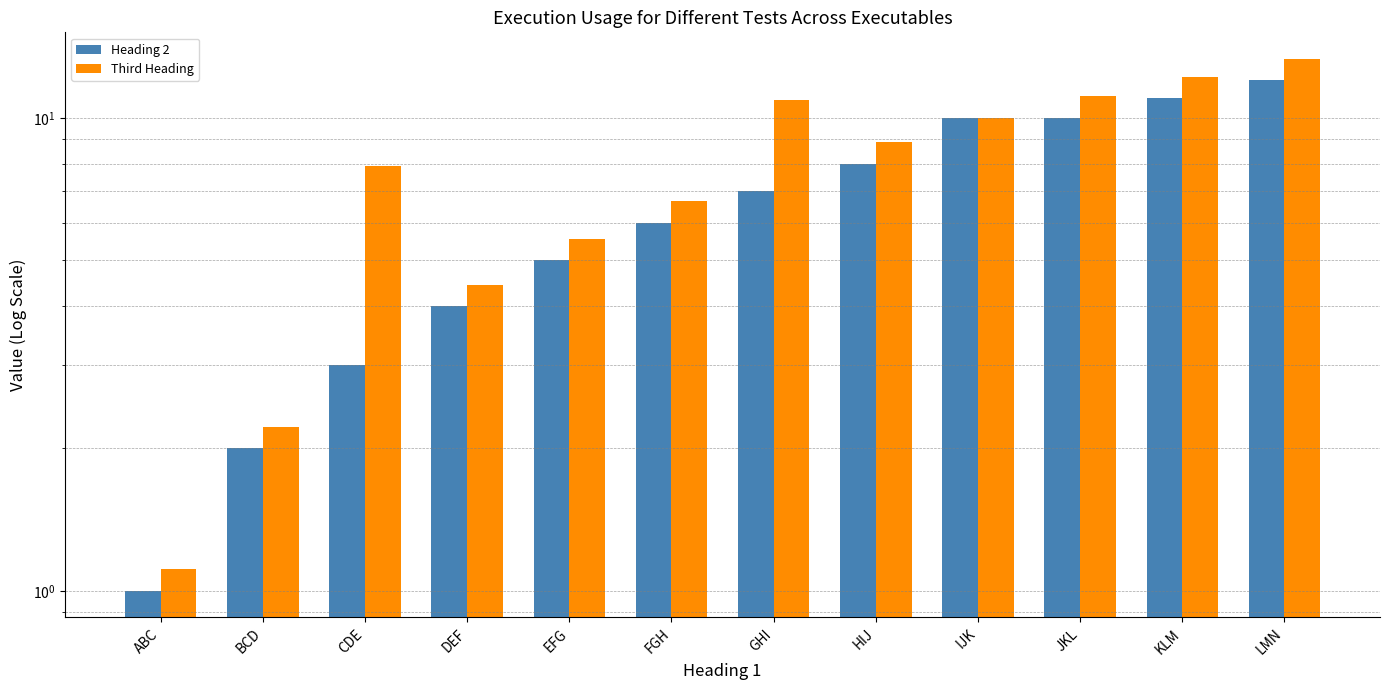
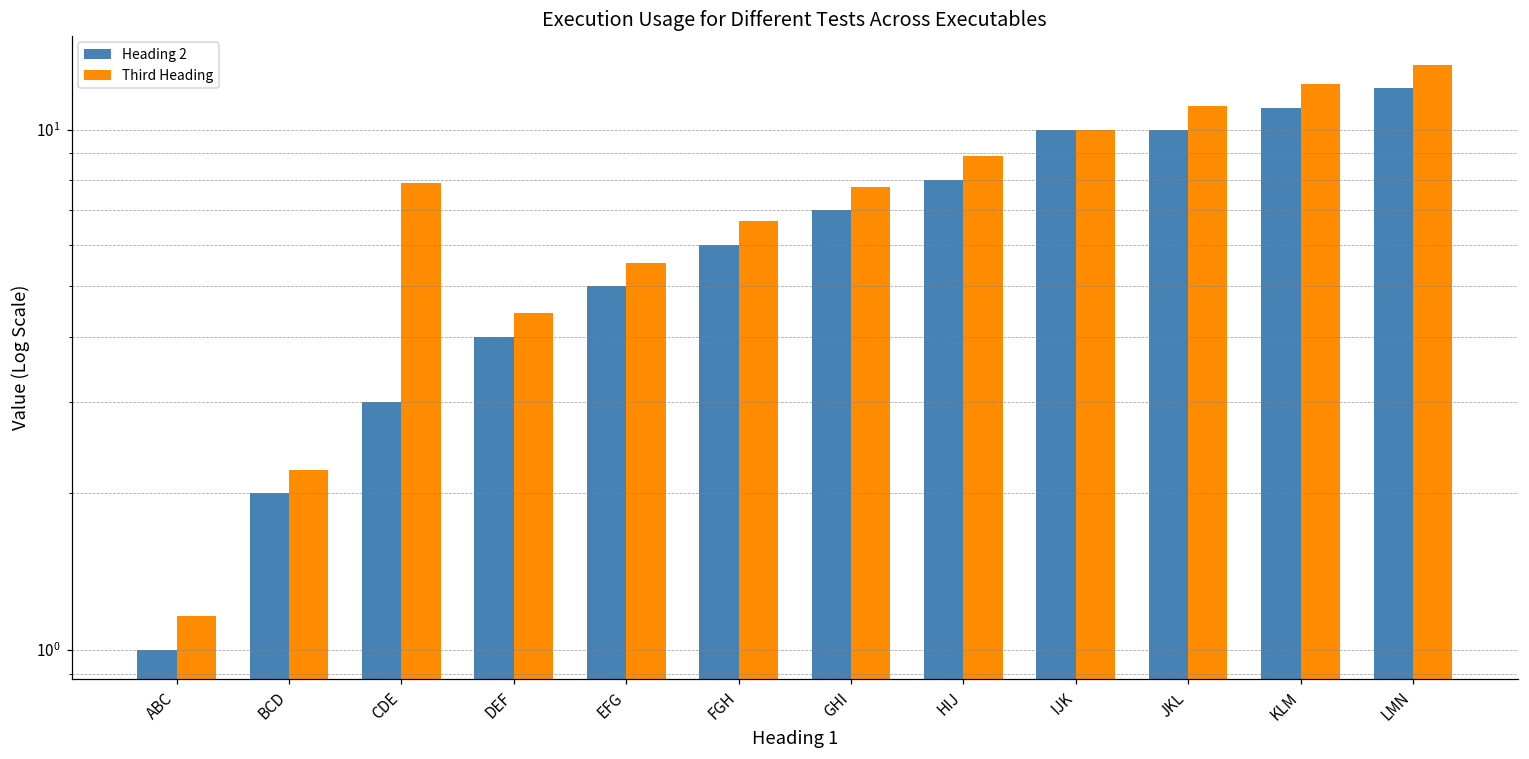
  {
    "Heading 2": {
      "ABC": 1.00,
      "BCD": 2.00,
      "CDE": 3.0,
      "DEF": 4.0,
      "EFG": 5.0,
      "FGH": 6.0,
      "GHI": 7.0,
      "HIJ": 8.0,
      "IJK": 10.0,
      "JKL": 10.0,
      "KLM": 11.0,
      "LMN": 12.0
    },
    "Third Heading": {
-     "ABC": 1.11,
+     "ABC": 1.16,
      "BCD": 2.2,
      "CDE": 7.9,
      "DEF": 4.4,
      "EFG": 5.6,
      "FGH": 6.7,
-     "GHI": 10.9,
+     "GHI": 7.8,
      "HIJ": 8.9,
      "IJK": 10.0,
      "JKL": 11.1,
      "KLM": 12.2,
      "LMN": 13.3
    }
  }
